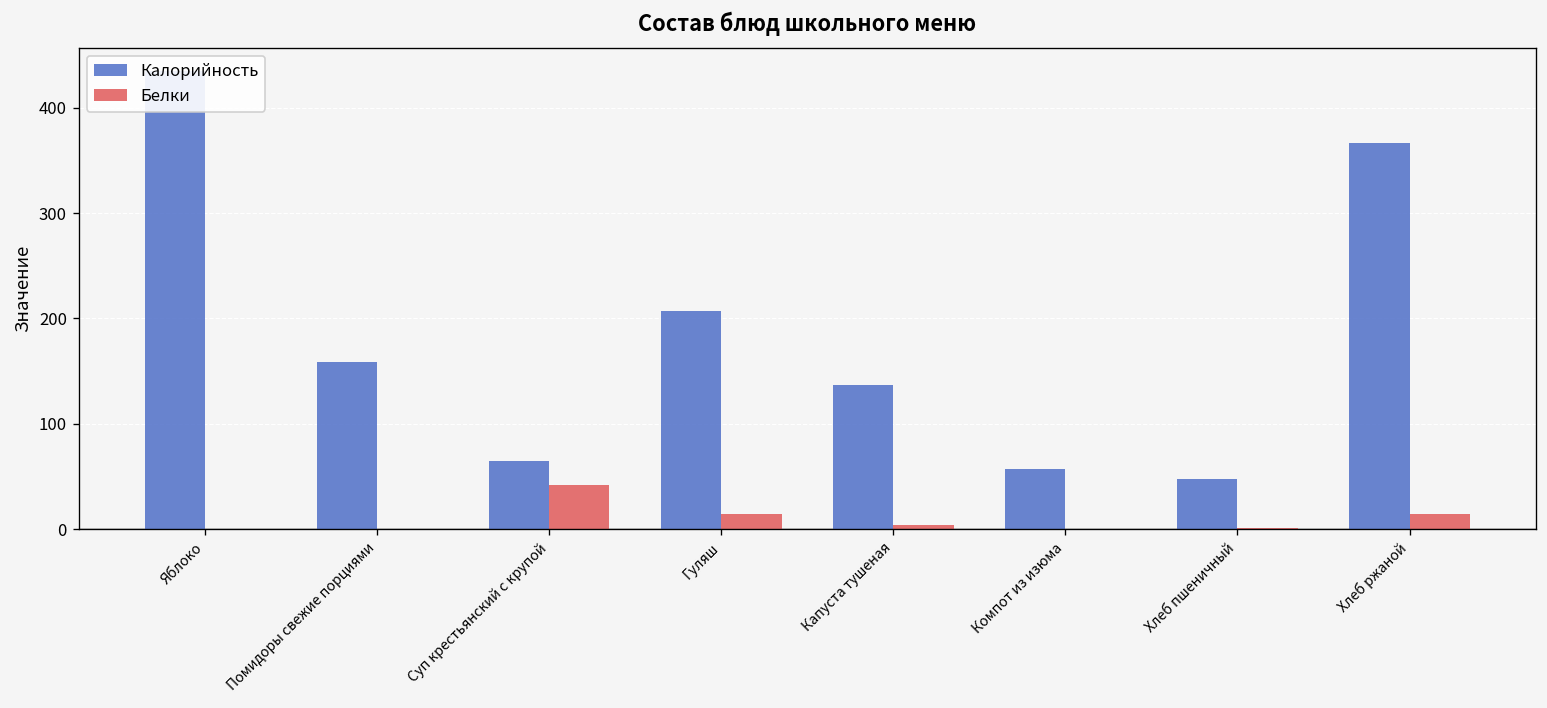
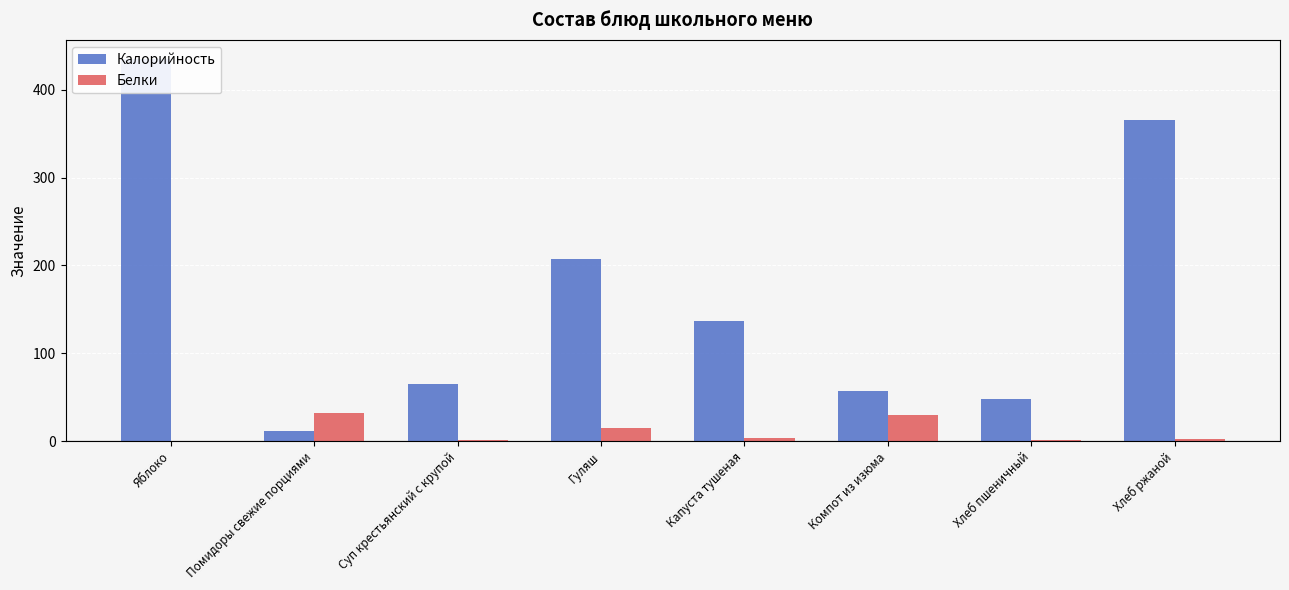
  {
    "Калорийность": {
-     "Помидоры свежие порциями": 160,
+     "Помидоры свежие порциями": 10,
      "Суп крестьянский с крупой": 70,
      "Гуляш": 210,
      "Капуста тушеная": 140,
      "Компот из изюма": 60,
      "Хлеб пшеничный": 50,
      "Хлеб ржаной": 370
    },
    "Белки": {
-     "Помидоры свежие порциями": 0,
-     "Суп крестьянский с крупой": 40,
+     "Помидоры свежие порциями": 30,
+     "Суп крестьянский с крупой": 0,
      "Гуляш": 10,
      "Капуста тушеная": 0,
-     "Компот из изюма": 0,
-     "Хлеб ржаной": 10
+     "Компот из изюма": 30,
+     "Хлеб ржаной": 0
    }
  }
